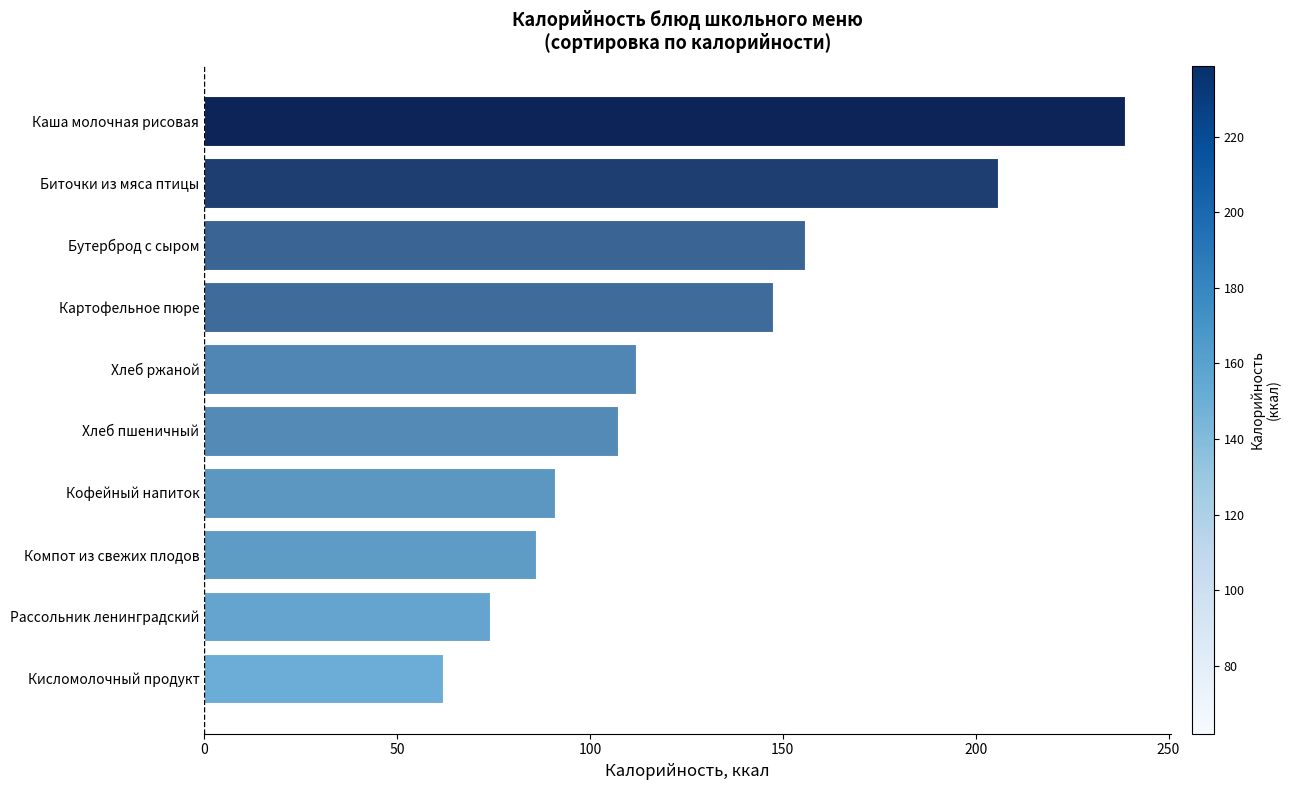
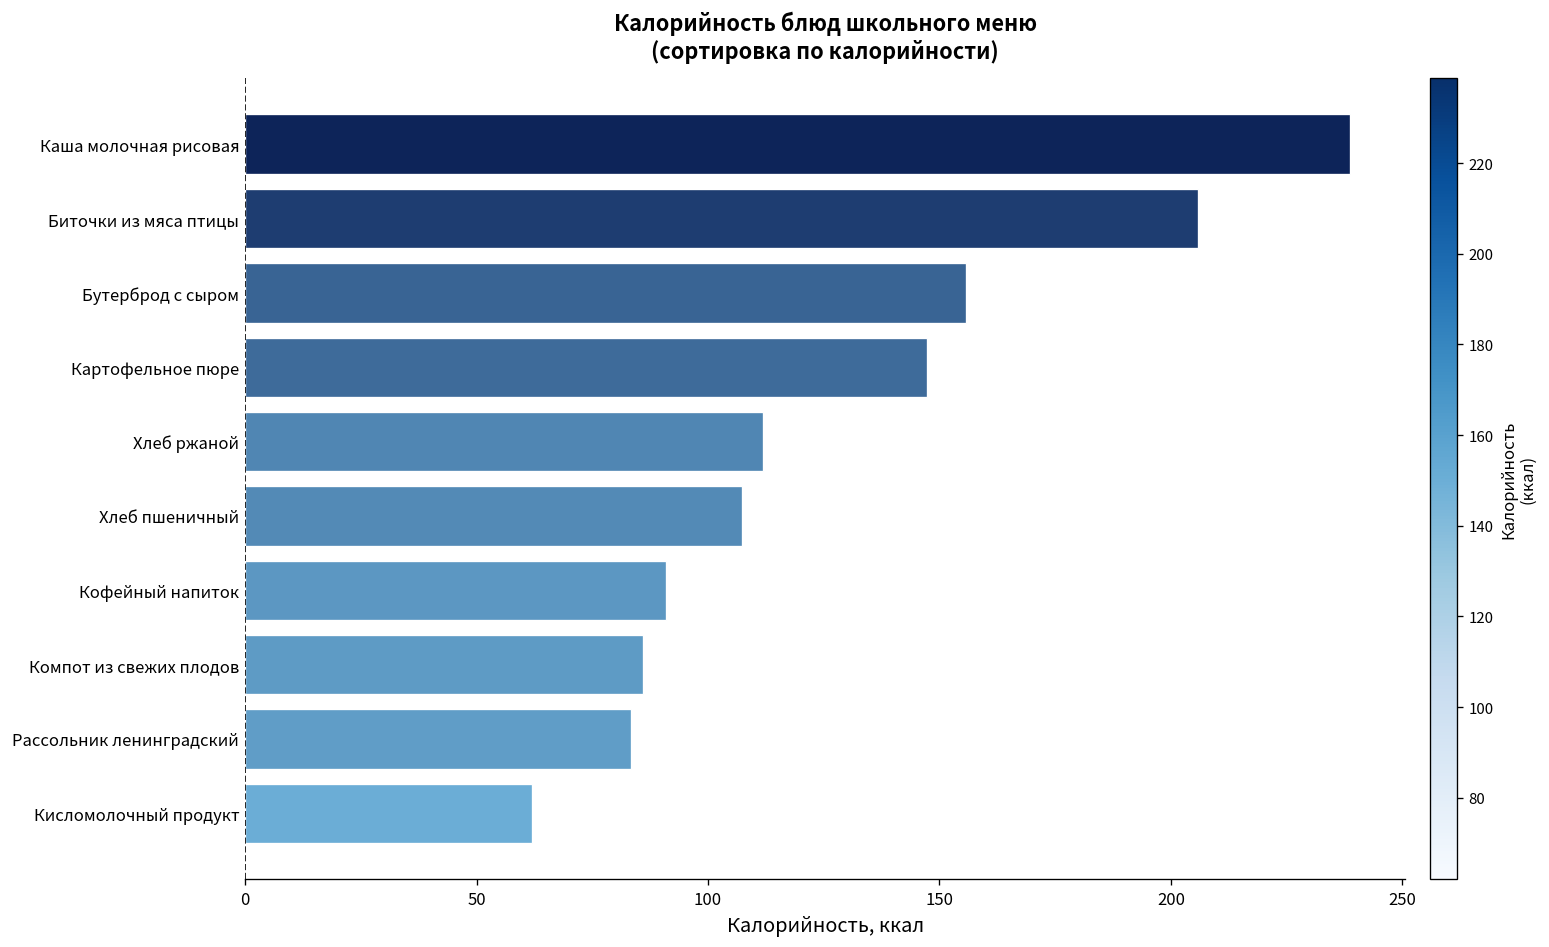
  {
    "Каша молочная рисовая": 239,
    "Биточки из мяса птицы": 206,
    "Бутерброд с сыром": 156,
    "Картофельное пюре": 147,
    "Хлеб ржаной": 112,
    "Хлеб пшеничный": 107,
    "Кофейный напиток": 91,
    "Компот из свежих плодов": 86,
-   "Рассольник ленинградский": 74,
+   "Рассольник ленинградский": 83,
    "Кисломолочный продукт": 62
  }
